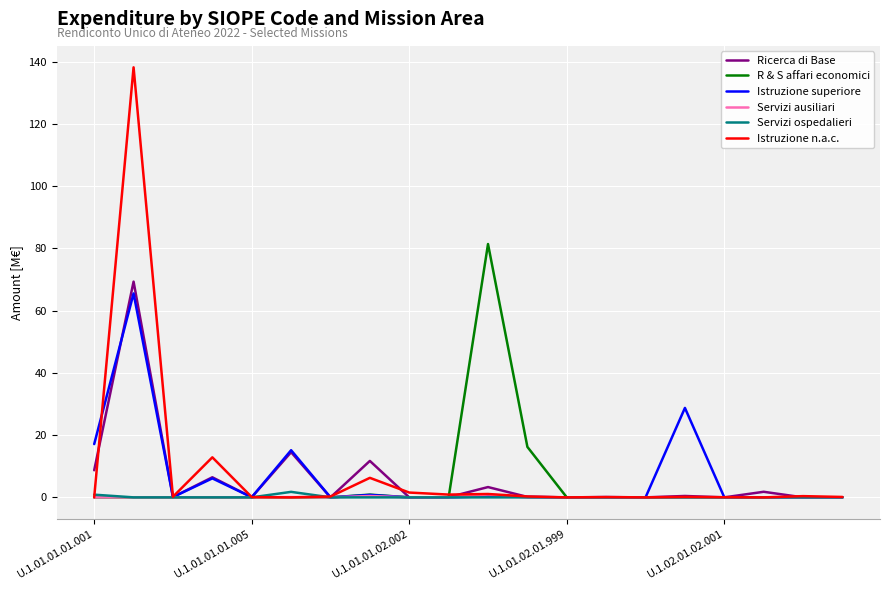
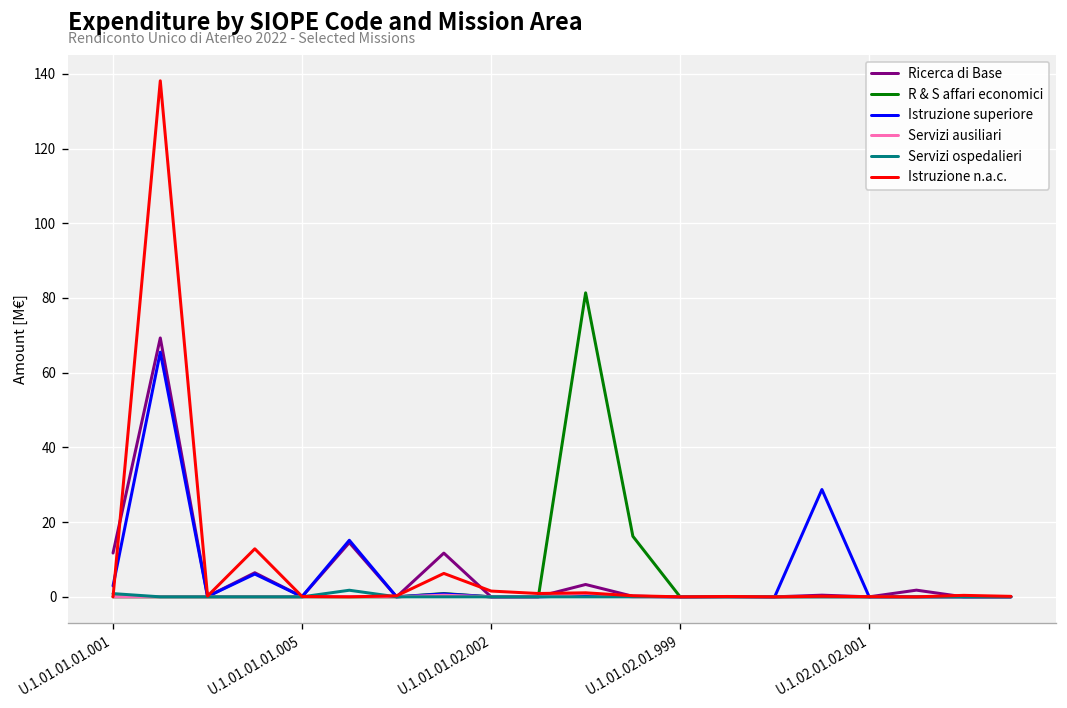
  {
    "Ricerca di Base": {
-     "U.1.01.01.01.001": 9
+     "U.1.01.01.01.001": 12
    },
    "Istruzione superiore": {
-     "U.1.01.01.01.001": 17
+     "U.1.01.01.01.001": 3
    },
    "Servizi ospedalieri": {
      "U.1.01.01.01.001": 1
    },
    "Istruzione n.a.c.": {
      "U.1.01.01.02.002": 2
    }
  }
